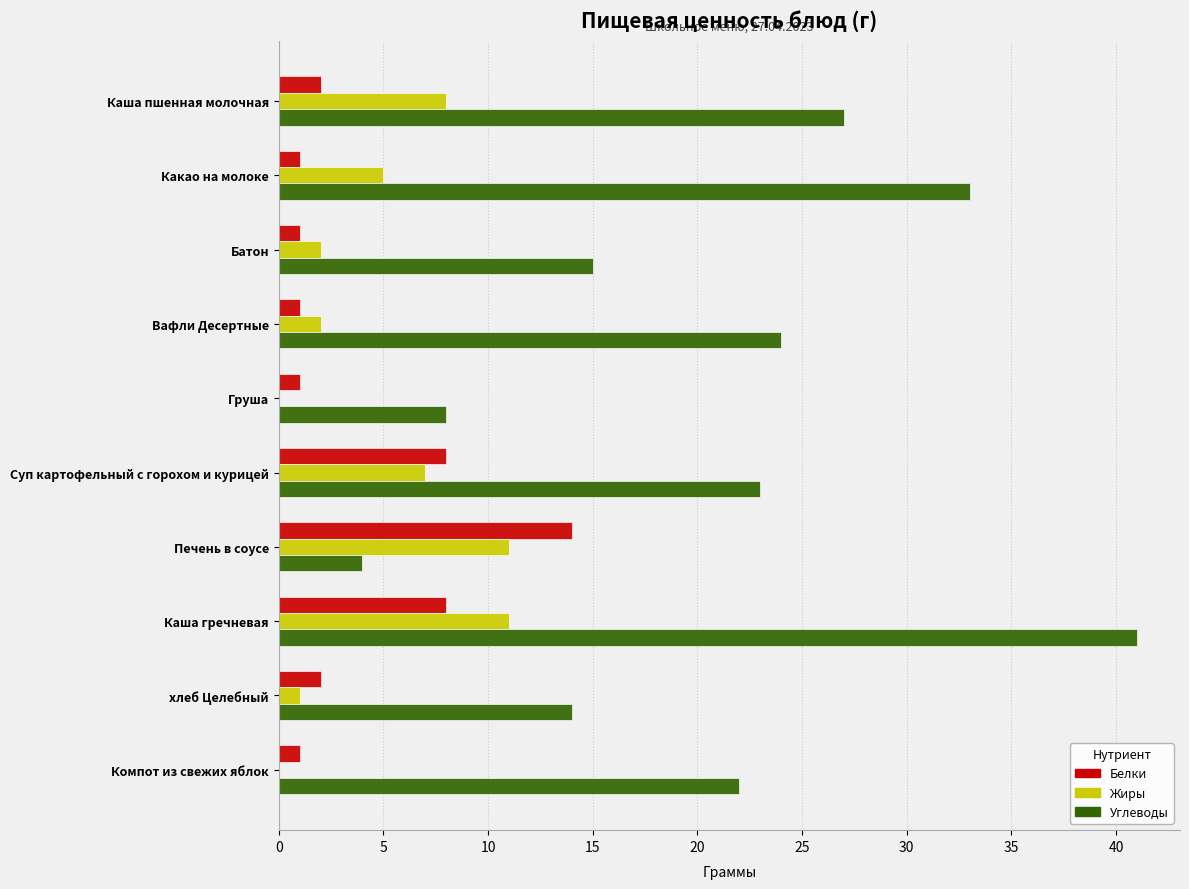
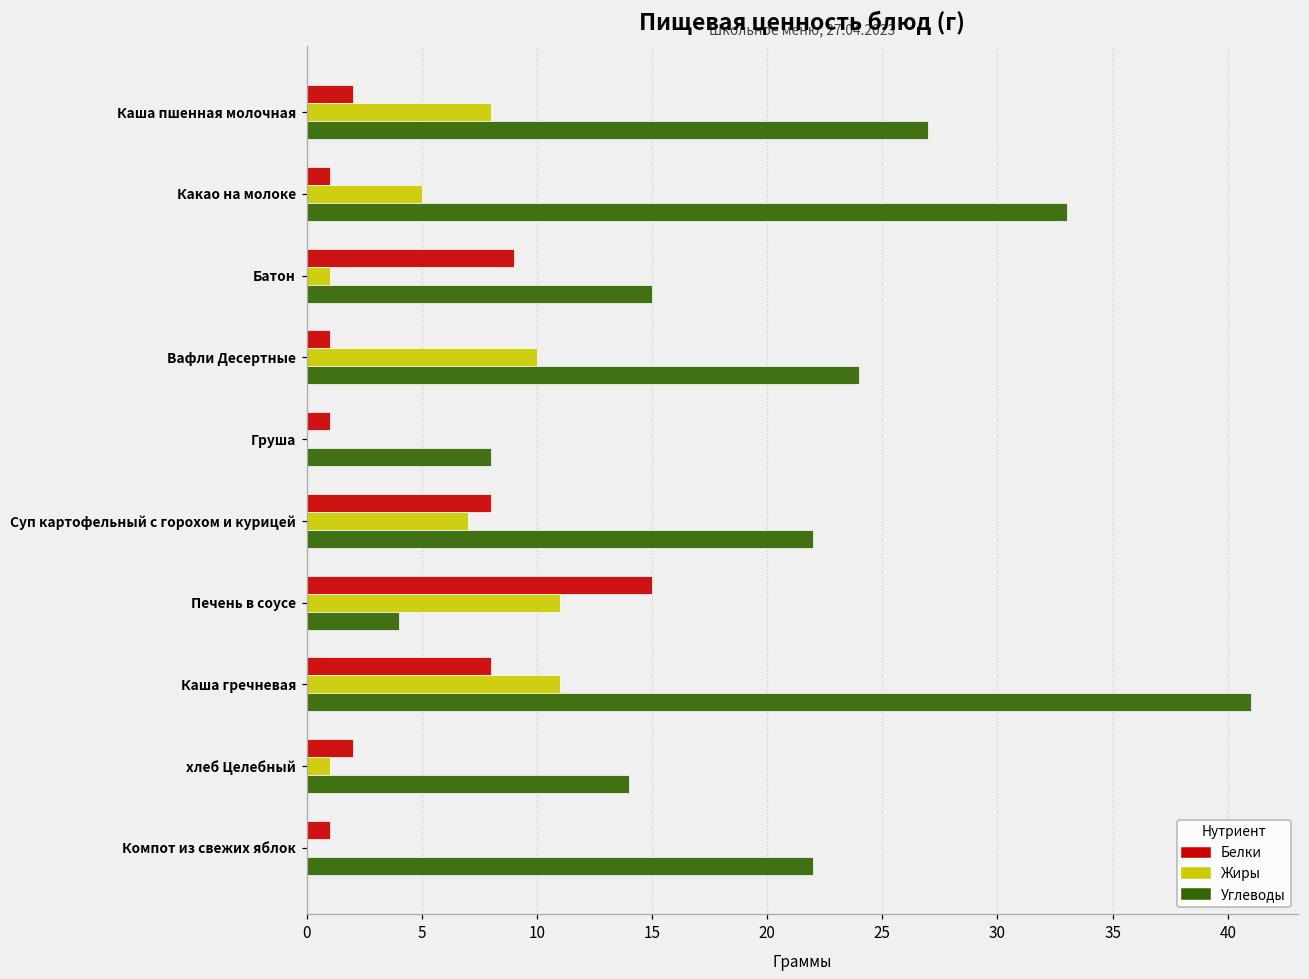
  {
    "Белки": {
      "Каша пшенная молочная": 2,
      "Какао на молоке": 1,
-     "Батон": 1,
+     "Батон": 9,
      "Вафли Десертные": 1,
      "Груша": 1,
      "Суп картофельный с горохом и курицей": 8,
-     "Печень в соусе": 14,
+     "Печень в соусе": 15,
      "Каша гречневая": 8,
      "хлеб Целебный": 2,
      "Компот из свежих яблок": 1
    },
    "Жиры": {
      "Каша пшенная молочная": 8,
      "Какао на молоке": 5,
-     "Батон": 2,
-     "Вафли Десертные": 2,
+     "Батон": 1,
+     "Вафли Десертные": 10,
      "Груша": 0,
      "Суп картофельный с горохом и курицей": 7,
      "Печень в соусе": 11,
      "Каша гречневая": 11,
      "хлеб Целебный": 1,
      "Компот из свежих яблок": 0
    },
    "Углеводы": {
      "Каша пшенная молочная": 27,
      "Какао на молоке": 33,
      "Батон": 15,
      "Вафли Десертные": 24,
      "Груша": 8,
-     "Суп картофельный с горохом и курицей": 23,
+     "Суп картофельный с горохом и курицей": 22,
      "Печень в соусе": 4,
      "Каша гречневая": 41,
      "хлеб Целебный": 14,
      "Компот из свежих яблок": 22
    }
  }
